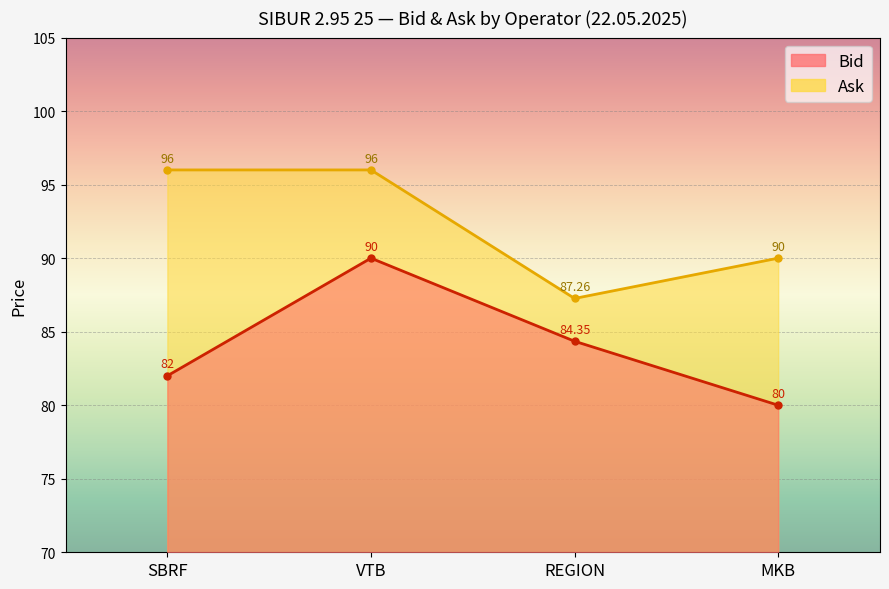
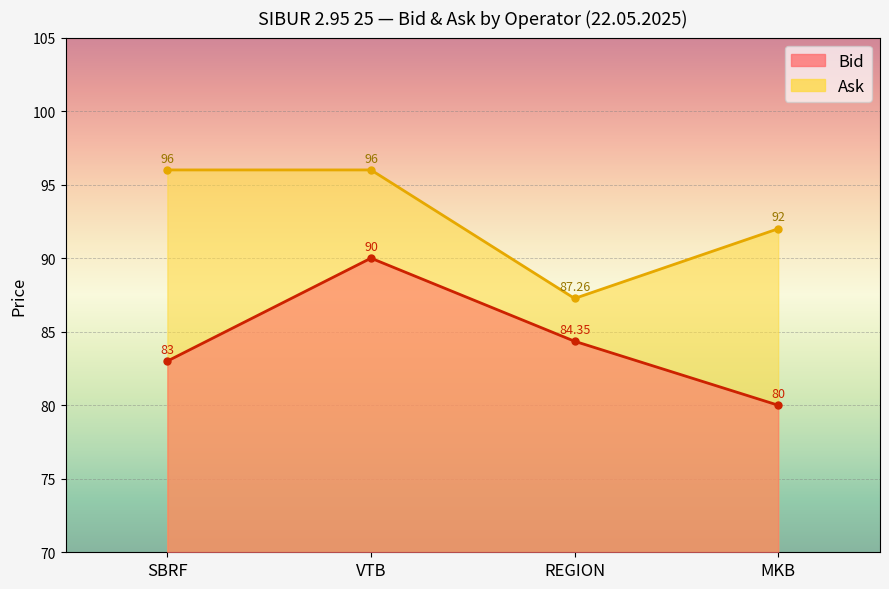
  {
    "Ask": {
      "SBRF": 96,
      "VTB": 96,
      "REGION": 87.26,
-     "MKB": 90
+     "MKB": 92
    },
    "Bid": {
-     "SBRF": 82,
+     "SBRF": 83,
      "VTB": 90,
      "REGION": 84.35,
      "MKB": 80
    }
  }
